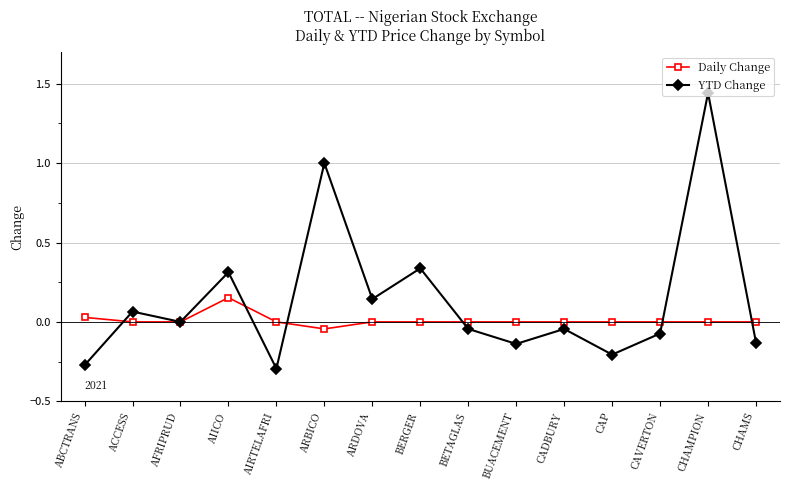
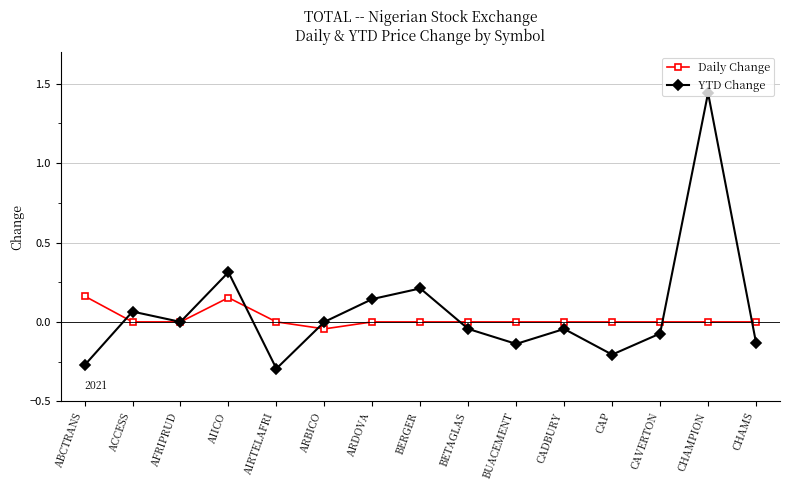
  {
    "Daily Change": {
-     "ABCTRANS": 0.03,
+     "ABCTRANS": 0.16,
      "ACCESS": 0.00,
      "AIICO": 0.15,
      "AIRTELAFRI": 0.00,
      "ARBICO": -0.04,
      "ARDOVA": 0.00,
      "BERGER": 0.00,
      "BETAGLAS": 0.00,
      "BUACEMENT": 0.00,
      "CADBURY": 0.00,
      "CAP": 0.00,
      "CAVERTON": 0.00,
      "CHAMPION": 0.00,
      "CHAMS": 0.00
    },
    "YTD Change": {
      "ACCESS": 0.07,
      "AIICO": 0.31,
      "AIRTELAFRI": -0.29,
-     "ARBICO": 1,
+     "ARBICO": 0,
      "ARDOVA": 0.14,
-     "BERGER": 0.34,
+     "BERGER": 0.21,
      "BETAGLAS": -0.04,
      "BUACEMENT": -0.14,
      "CADBURY": -0.04,
      "CAP": -0.21,
      "CAVERTON": -0.07,
      "CHAMS": -0.13
    }
  }
